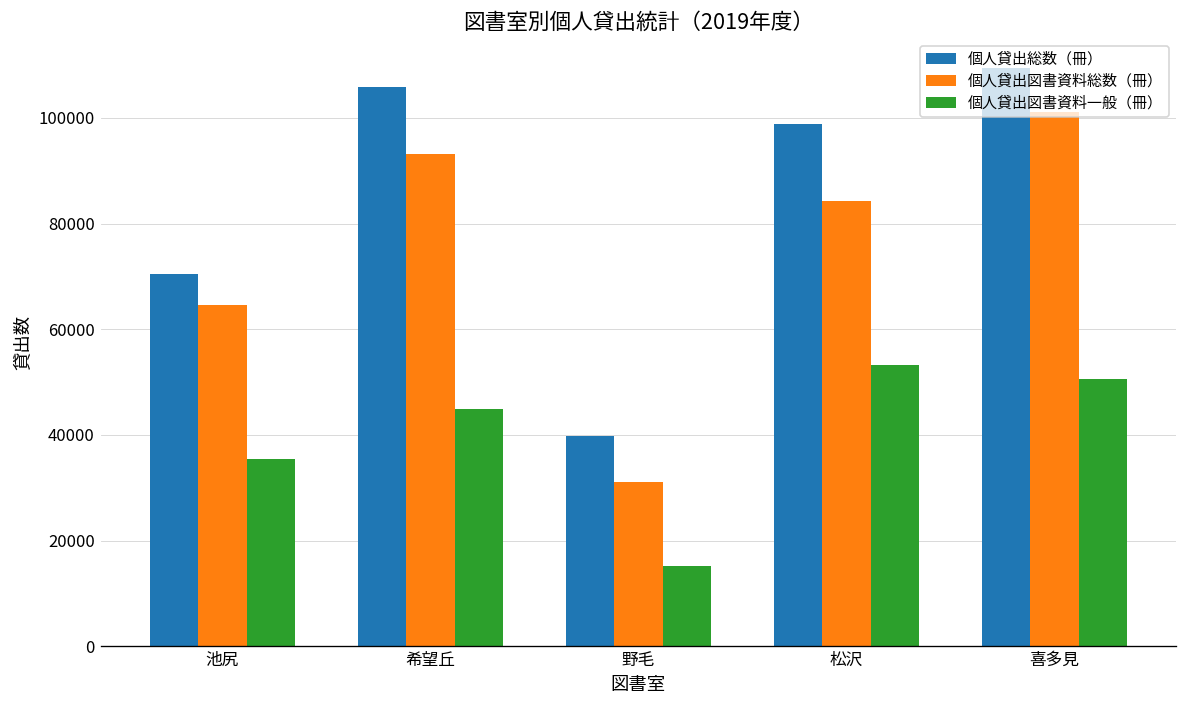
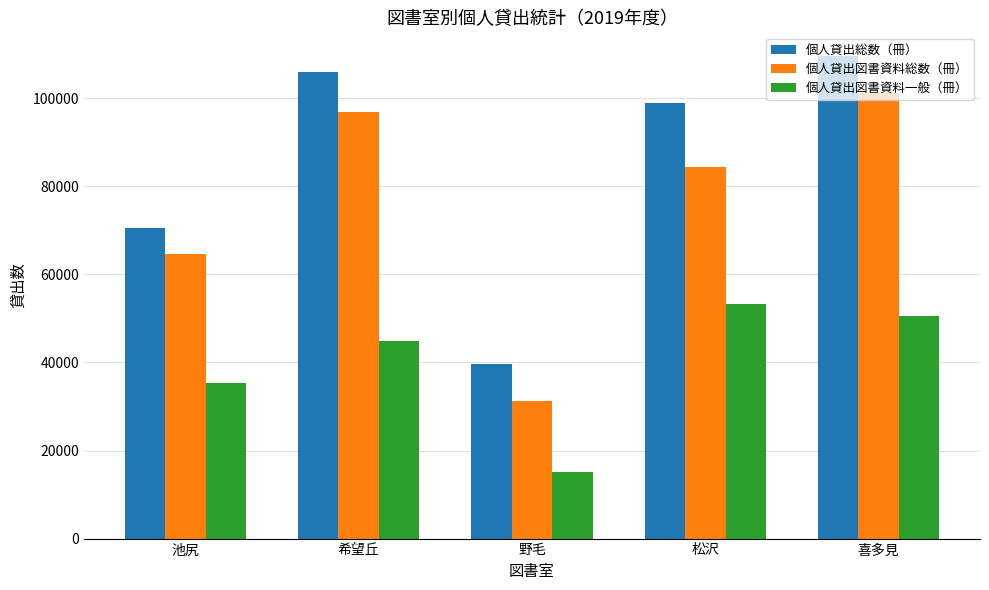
  {
    "個人貸出総数（冊）": {
      "池尻": 71000,
      "希望丘": 106000,
      "野毛": 40000,
      "松沢": 99000
    },
    "個人貸出図書資料総数（冊）": {
      "池尻": 65000,
-     "希望丘": 93000,
+     "希望丘": 97000,
      "野毛": 31000,
      "松沢": 84000
    },
    "個人貸出図書資料一般（冊）": {
      "池尻": 35000,
      "希望丘": 45000,
      "野毛": 15000,
      "松沢": 53000,
      "喜多見": 51000
    }
  }
